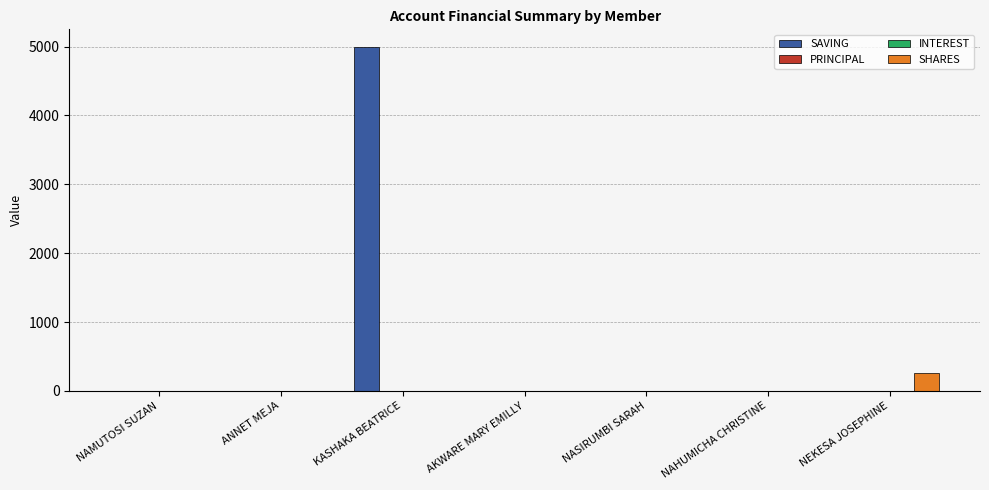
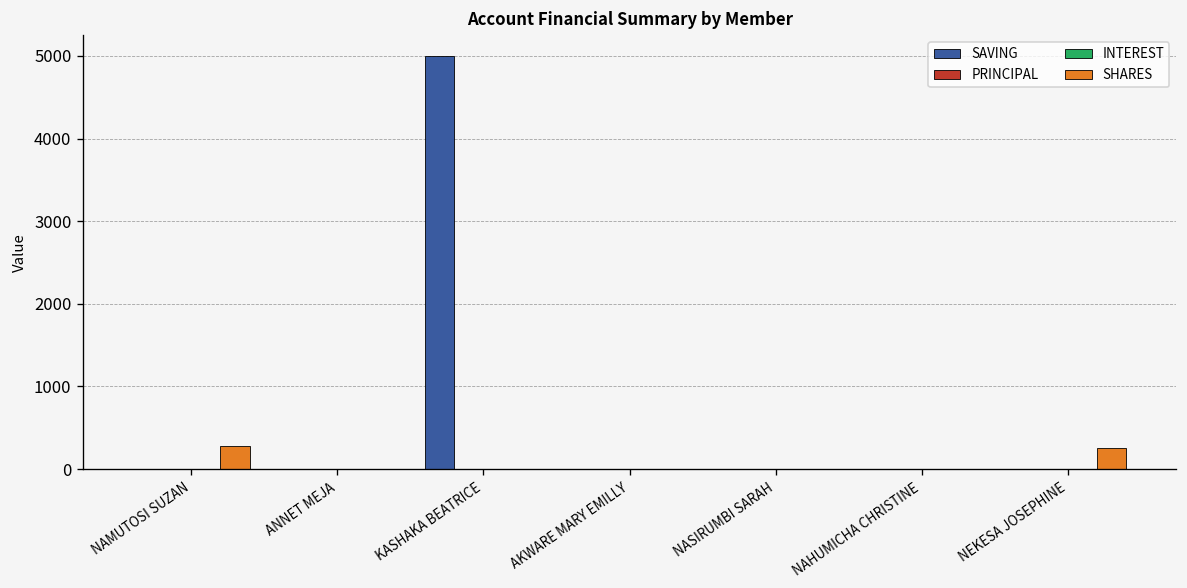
  {
    "SAVING": {
      "NAMUTOSI SUZAN": 0,
      "ANNET MEJA": 0,
      "KASHAKA BEATRICE": 5000,
      "AKWARE MARY EMILLY": 0,
      "NASIRUMBI SARAH": 0,
      "NAHUMICHA CHRISTINE": 0,
      "NEKESA JOSEPHINE": 0
    },
    "PRINCIPAL": {
      "NAMUTOSI SUZAN": 0,
      "ANNET MEJA": 0,
      "KASHAKA BEATRICE": 0,
      "AKWARE MARY EMILLY": 0,
      "NASIRUMBI SARAH": 0,
      "NAHUMICHA CHRISTINE": 0,
      "NEKESA JOSEPHINE": 0
    },
    "INTEREST": {
      "NAMUTOSI SUZAN": 0,
      "ANNET MEJA": 0,
      "KASHAKA BEATRICE": 0,
      "AKWARE MARY EMILLY": 0,
      "NASIRUMBI SARAH": 0,
      "NAHUMICHA CHRISTINE": 0,
      "NEKESA JOSEPHINE": 0
    },
    "SHARES": {
-     "NAMUTOSI SUZAN": 0,
+     "NAMUTOSI SUZAN": 300,
      "NEKESA JOSEPHINE": 300
    }
  }
